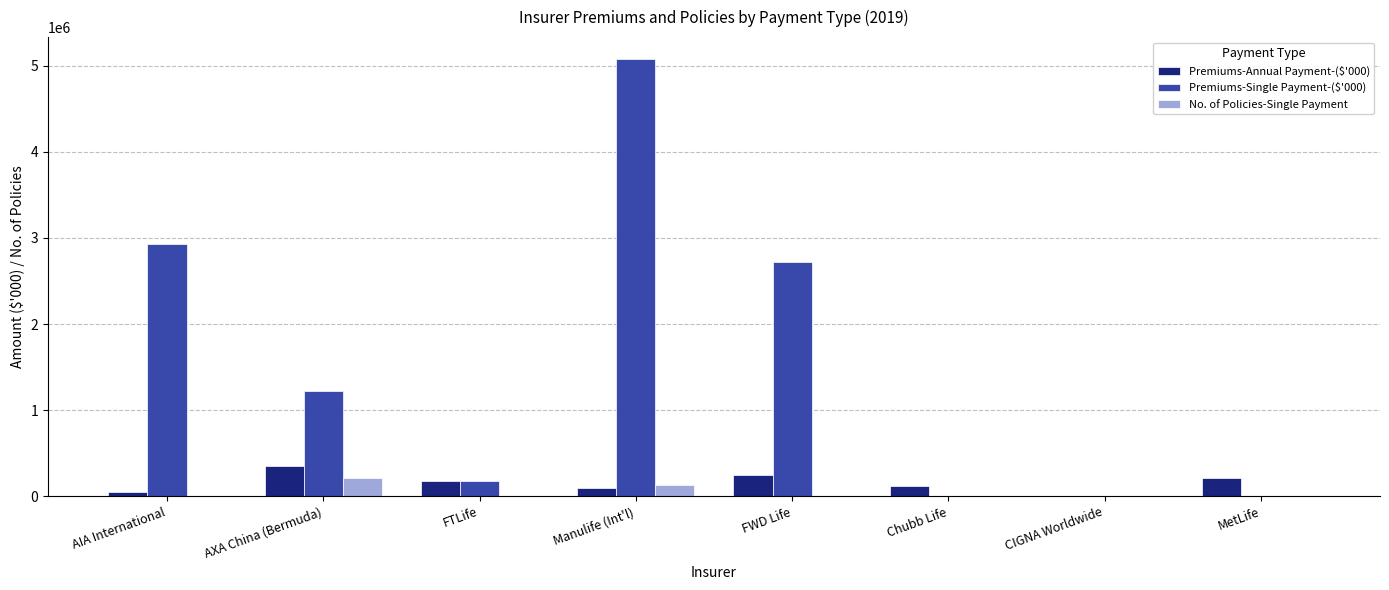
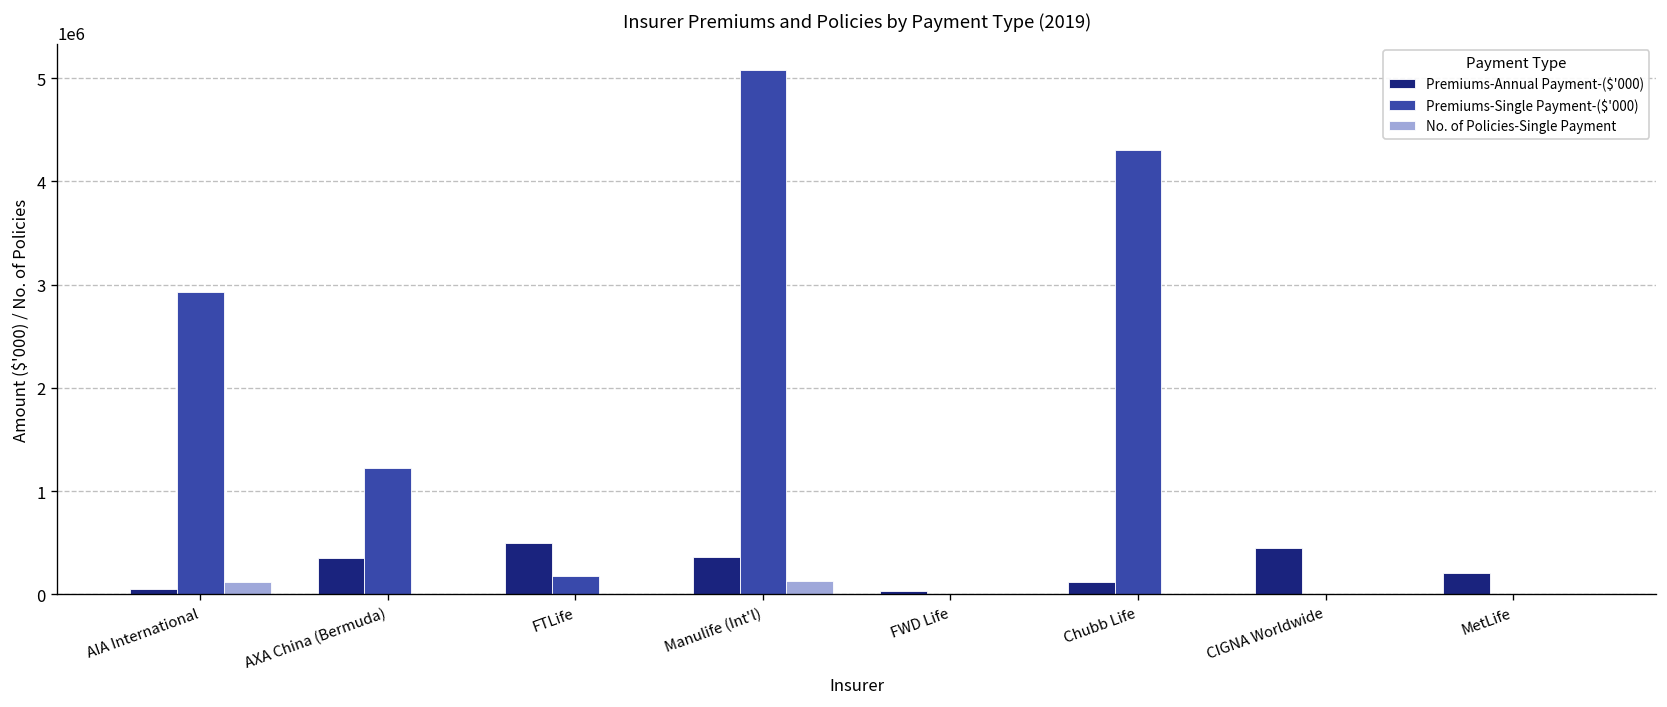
  {
    "Premiums-Annual Payment-($'000)": {
      "AIA International": 100000,
      "AXA China (Bermuda)": 400000,
-     "FTLife": 200000,
-     "Manulife (Int'l)": 100000,
-     "FWD Life": 200000,
+     "FTLife": 500000,
+     "Manulife (Int'l)": 400000,
+     "FWD Life": 0,
      "Chubb Life": 100000,
-     "CIGNA Worldwide": 0,
+     "CIGNA Worldwide": 400000,
      "MetLife": 200000
    },
    "Premiums-Single Payment-($'000)": {
      "AIA International": 2900000,
      "AXA China (Bermuda)": 1200000,
      "FTLife": 200000,
      "Manulife (Int'l)": 5100000,
-     "FWD Life": 2700000,
-     "Chubb Life": 0,
+     "FWD Life": 0,
+     "Chubb Life": 4300000,
      "CIGNA Worldwide": 0,
      "MetLife": 0
    },
    "No. of Policies-Single Payment": {
-     "AIA International": 0,
-     "AXA China (Bermuda)": 200000,
+     "AIA International": 100000,
+     "AXA China (Bermuda)": 0,
      "Manulife (Int'l)": 100000,
      "FWD Life": 0,
      "CIGNA Worldwide": 0,
      "MetLife": 0
    }
  }
